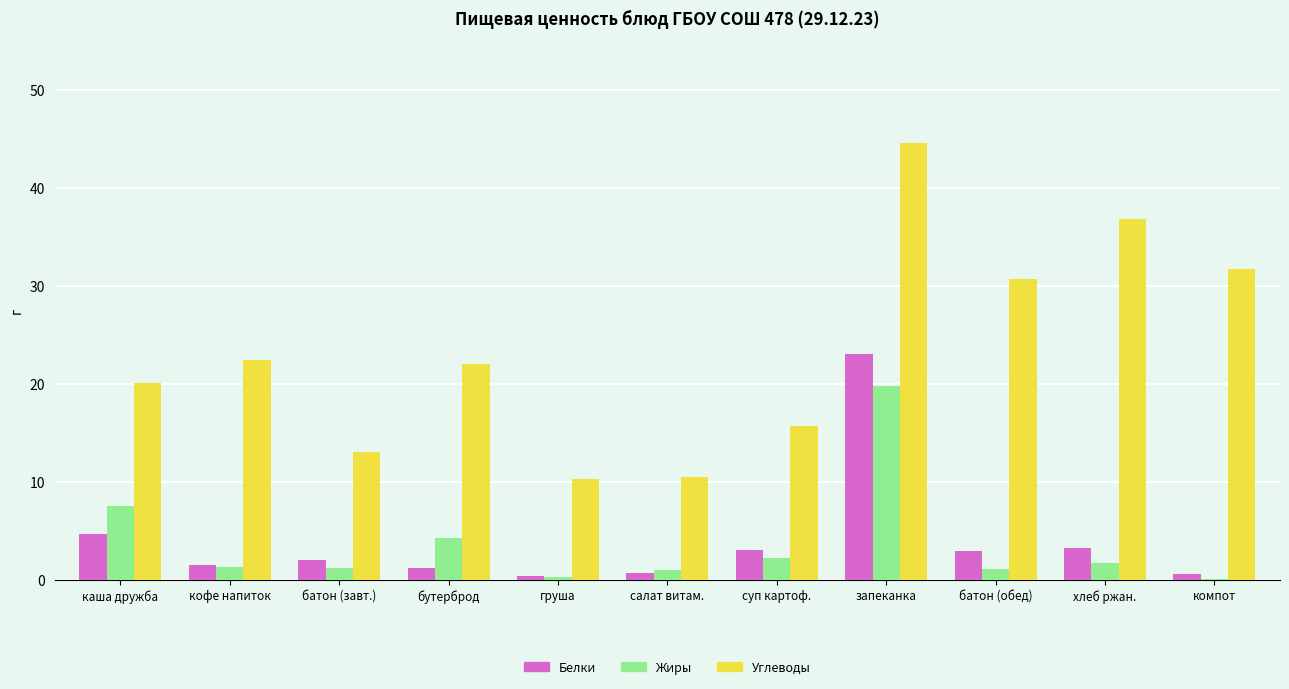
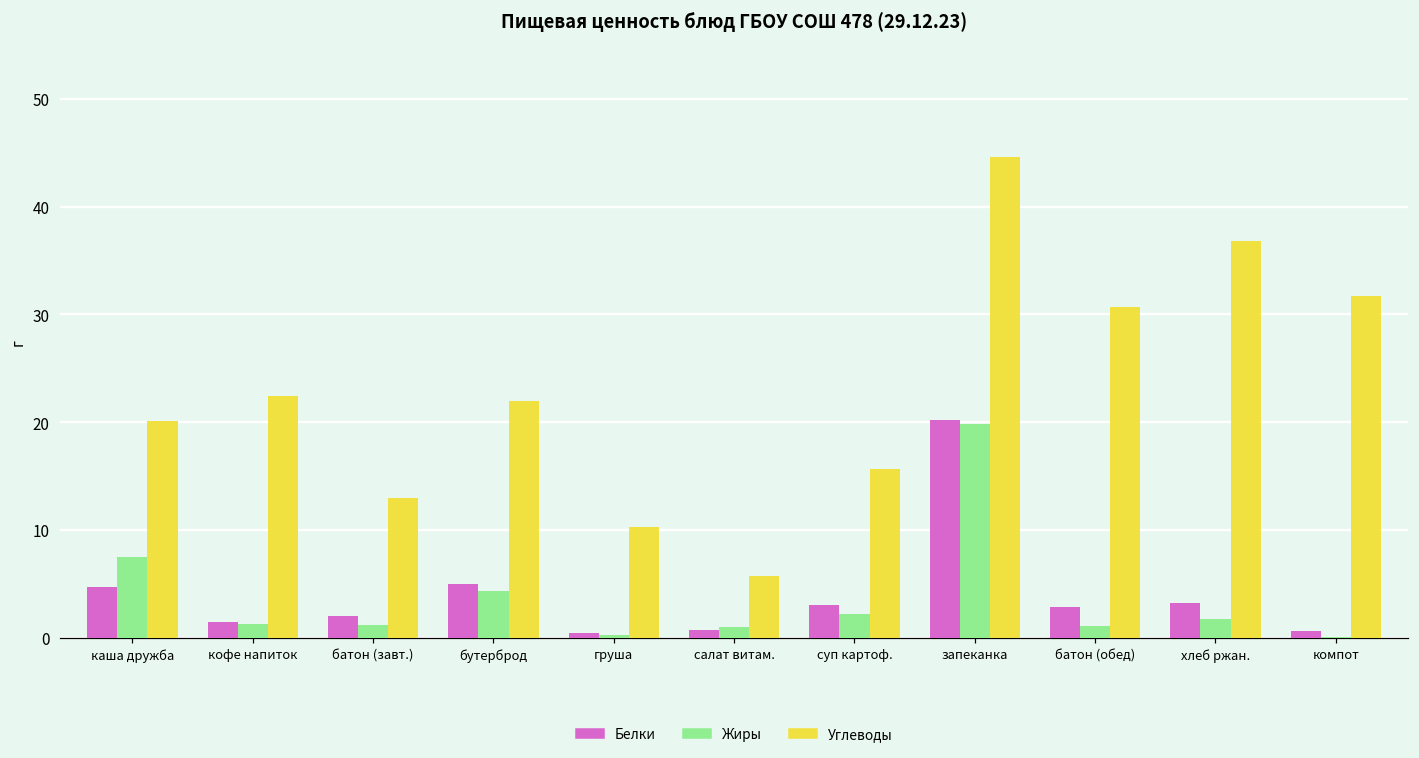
  {
    "Белки": {
      "каша дружба": 5,
      "кофе напиток": 2,
      "батон (завт.)": 2,
-     "бутерброд": 1,
+     "бутерброд": 5,
      "груша": 0,
      "салат витам.": 1,
      "суп картоф.": 3,
-     "запеканка": 23,
+     "запеканка": 20,
      "батон (обед)": 3,
      "хлеб ржан.": 3,
      "компот": 1
    },
    "Жиры": {
      "каша дружба": 8,
      "кофе напиток": 1,
      "батон (завт.)": 1,
      "бутерброд": 4,
      "груша": 0,
      "салат витам.": 1,
      "суп картоф.": 2,
      "запеканка": 20,
      "батон (обед)": 1,
      "хлеб ржан.": 2
    },
    "Углеводы": {
      "каша дружба": 20,
      "кофе напиток": 22,
      "батон (завт.)": 13,
      "бутерброд": 22,
      "груша": 10,
-     "салат витам.": 11,
+     "салат витам.": 6,
      "суп картоф.": 16,
      "запеканка": 45,
      "батон (обед)": 31,
      "хлеб ржан.": 37,
      "компот": 32
    }
  }
